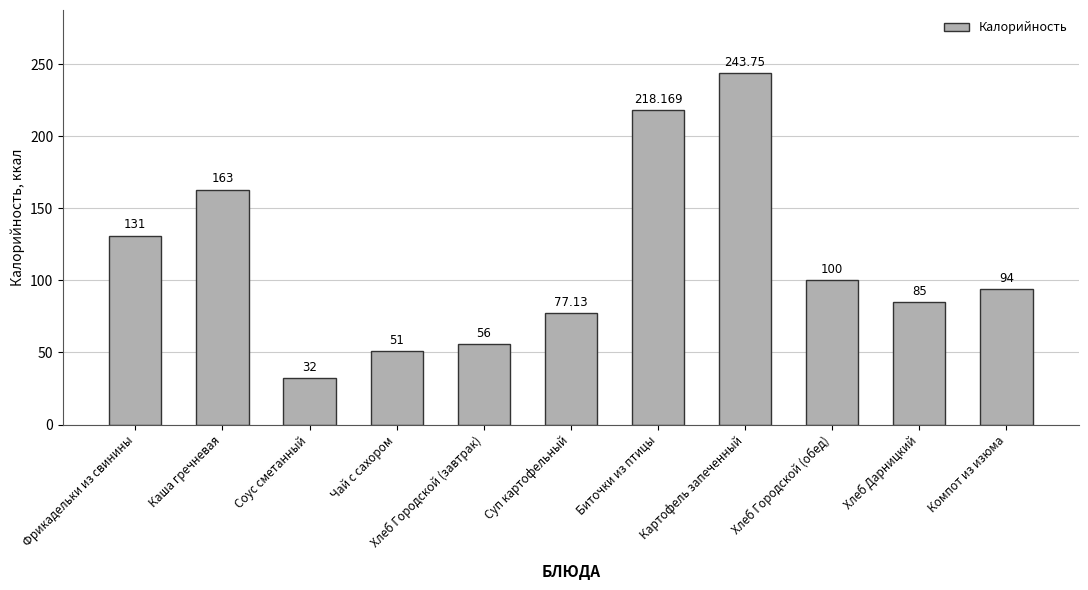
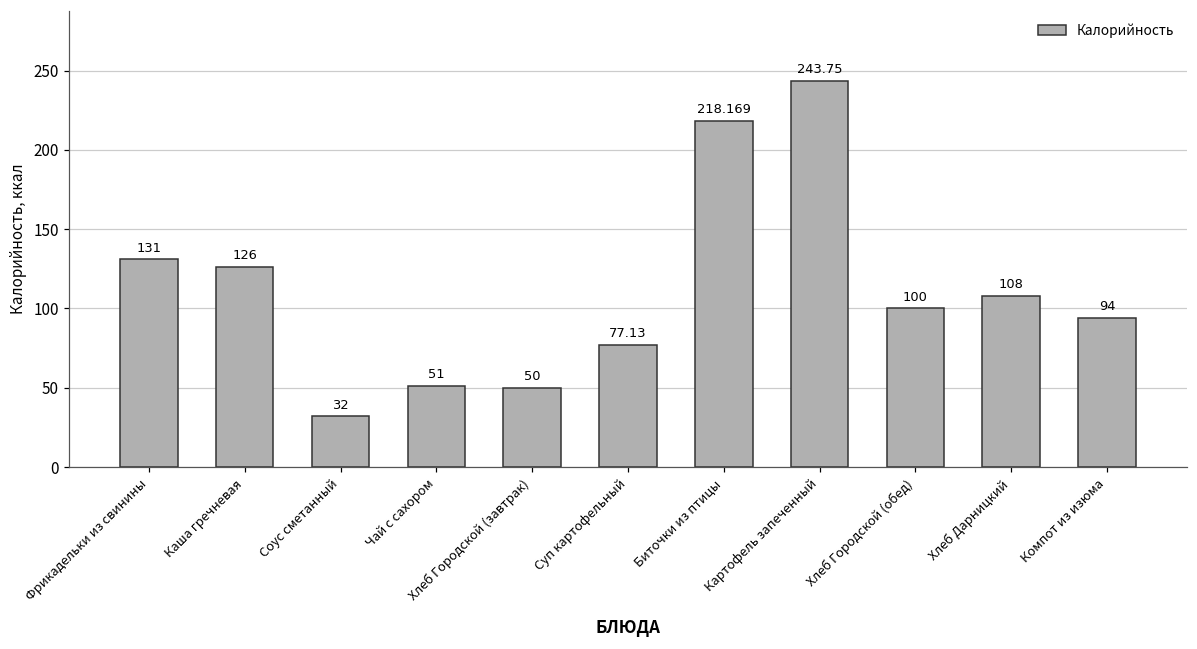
  {
    "Фрикадельки из свинины": 131,
-   "Каша гречневая": 163,
+   "Каша гречневая": 126,
    "Соус сметанный": 32,
    "Чай с сахором": 51,
-   "Хлеб Городской (завтрак)": 56,
+   "Хлеб Городской (завтрак)": 50,
    "Суп картофельный": 77.13,
    "Биточки из птицы": 218.169,
    "Картофель запеченный": 243.75,
    "Хлеб Городской (обед)": 100,
-   "Хлеб Дарницкий": 85,
+   "Хлеб Дарницкий": 108,
    "Компот из изюма": 94
  }
